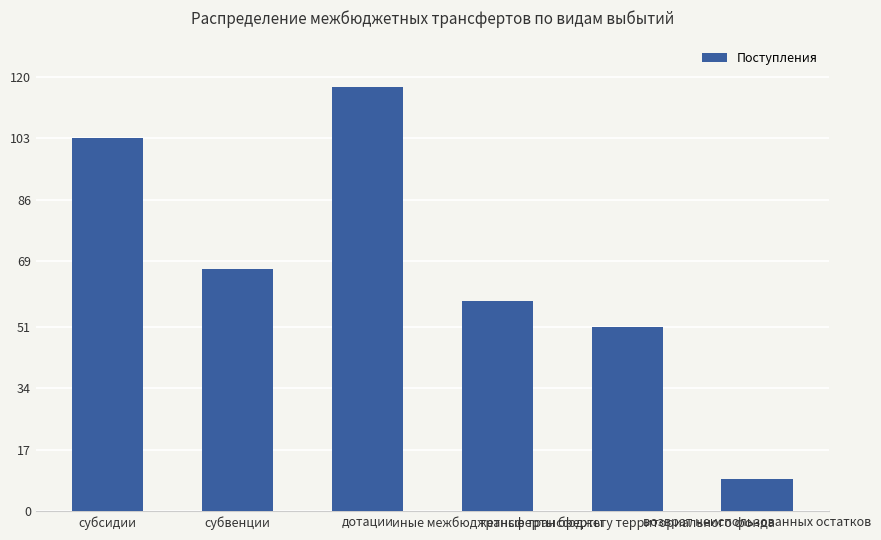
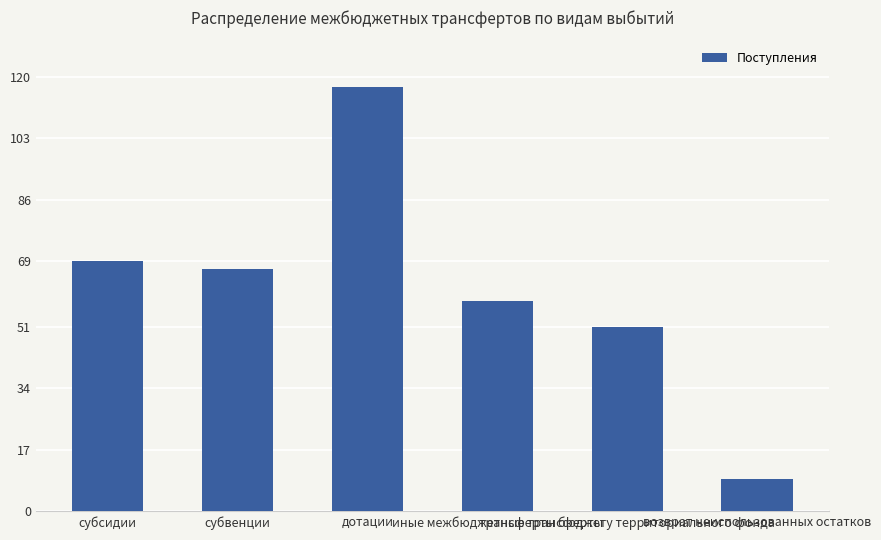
  {
-   "субсидии": 103,
+   "субсидии": 69,
    "субвенции": 67,
    "дотации": 117
  }
